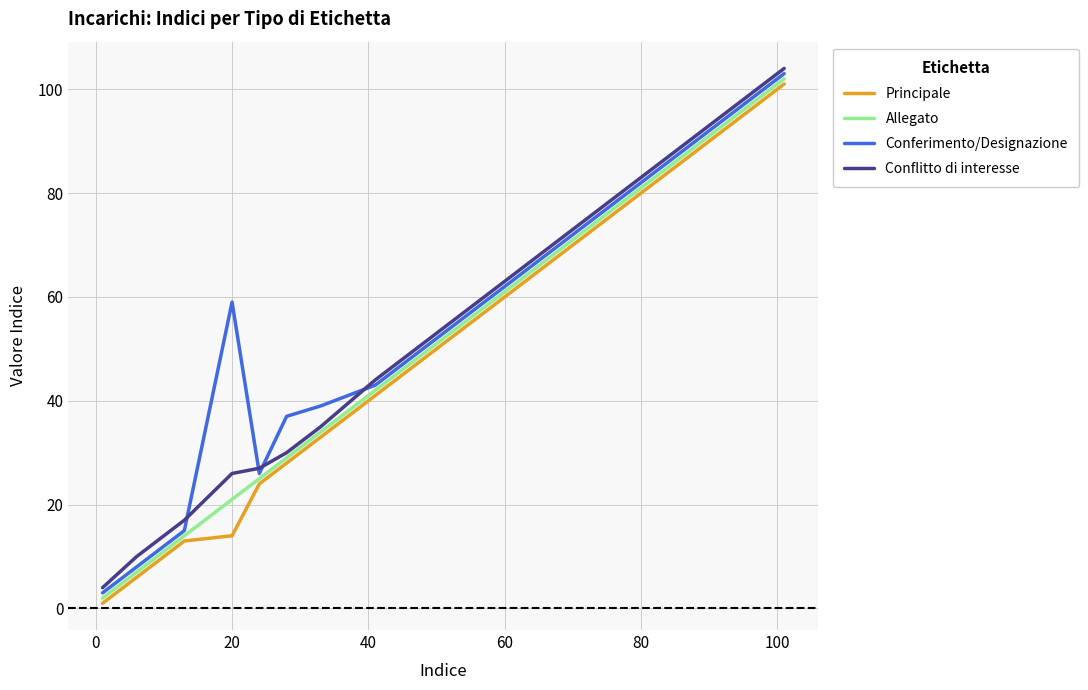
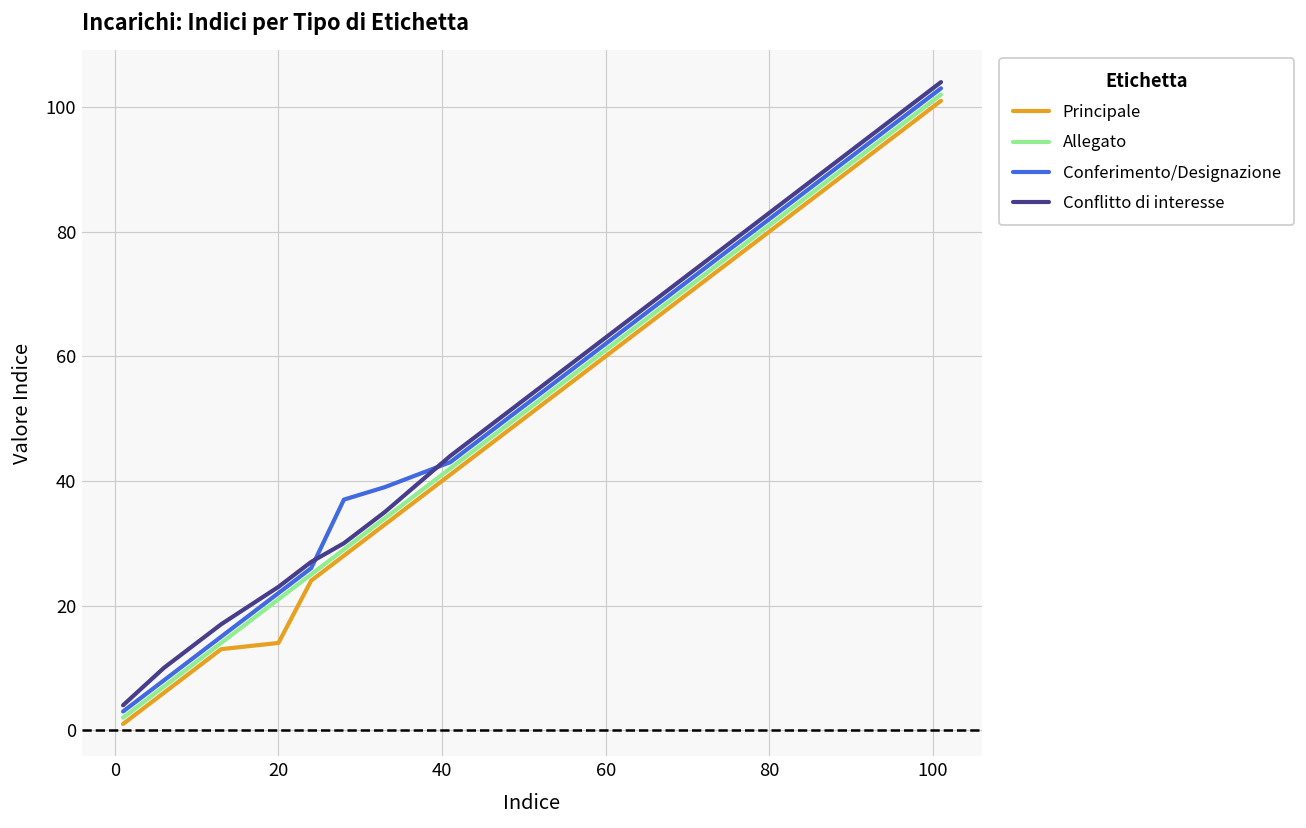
  {
    "Principale": {
      "20": 14
    },
    "Allegato": {
      "20": 21
    },
    "Conferimento/Designazione": {
-     "20": 59
+     "20": 22
    },
    "Conflitto di interesse": {
-     "20": 26
+     "20": 23
    }
  }
